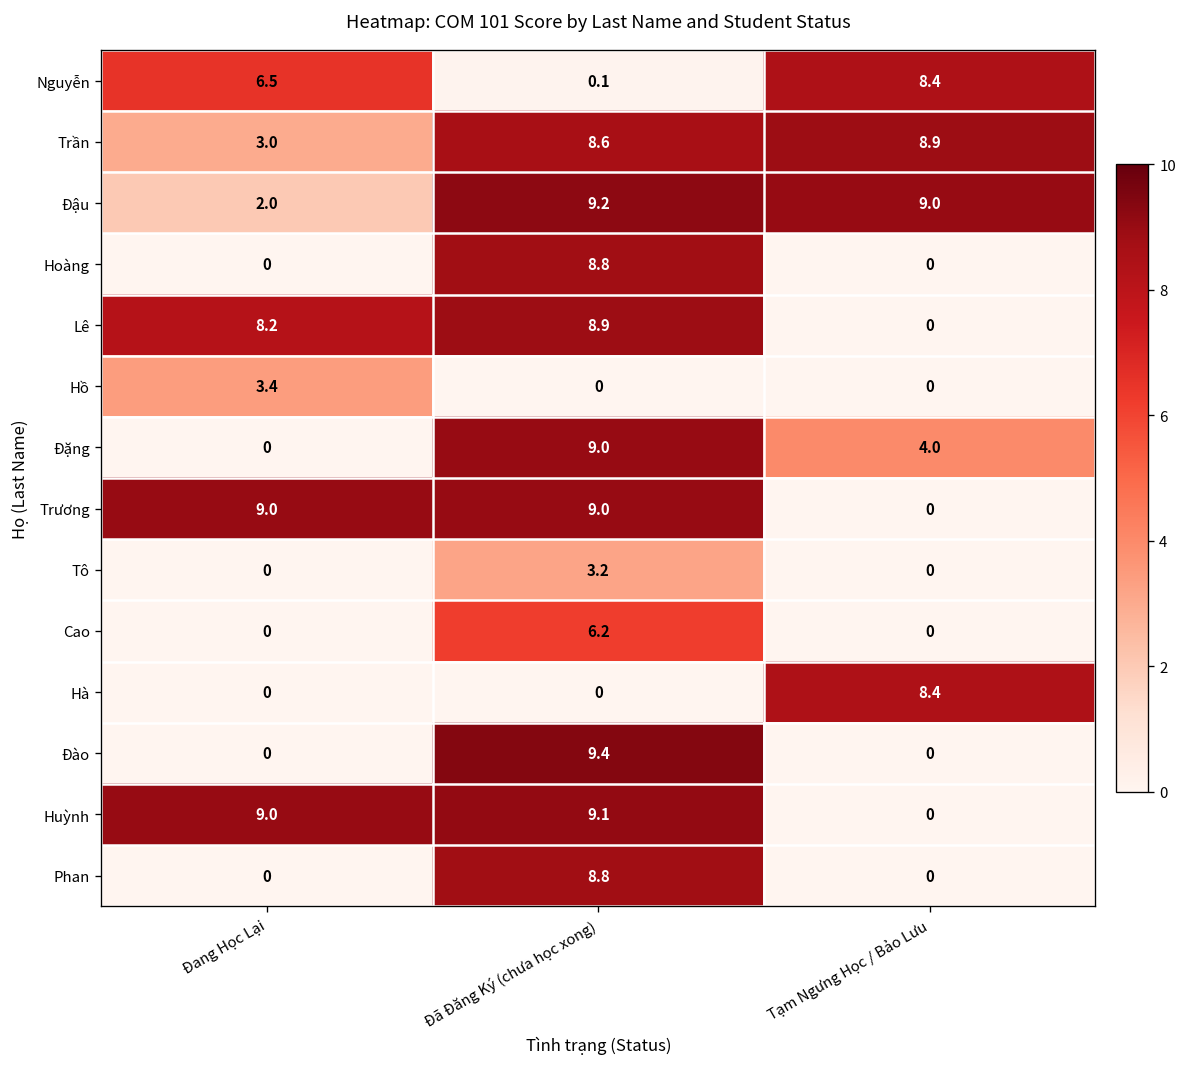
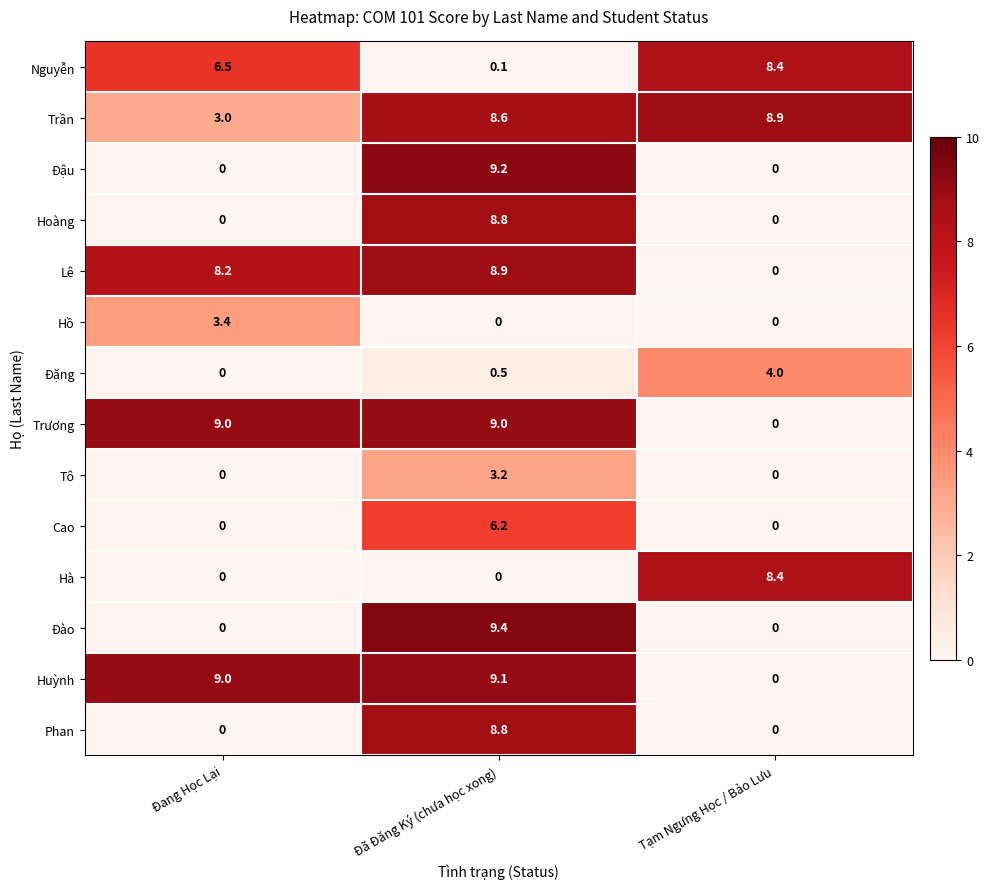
  {
    "Nguyễn": {
      "Đang Học Lại": 6.5,
      "Đã Đăng Ký (chưa học xong)": 0.1,
      "Tạm Ngưng Học / Bảo Lưu": 8.4
    },
    "Trần": {
      "Đang Học Lại": 3.0,
      "Đã Đăng Ký (chưa học xong)": 8.6,
      "Tạm Ngưng Học / Bảo Lưu": 8.9
    },
    "Đậu": {
-     "Đang Học Lại": 2.0,
+     "Đang Học Lại": 0,
      "Đã Đăng Ký (chưa học xong)": 9.2,
-     "Tạm Ngưng Học / Bảo Lưu": 9.0
+     "Tạm Ngưng Học / Bảo Lưu": 0
    },
    "Hoàng": {
      "Đang Học Lại": 0,
      "Đã Đăng Ký (chưa học xong)": 8.8,
      "Tạm Ngưng Học / Bảo Lưu": 0
    },
    "Lê": {
      "Đang Học Lại": 8.2,
      "Đã Đăng Ký (chưa học xong)": 8.9,
      "Tạm Ngưng Học / Bảo Lưu": 0
    },
    "Hồ": {
      "Đang Học Lại": 3.4,
      "Đã Đăng Ký (chưa học xong)": 0,
      "Tạm Ngưng Học / Bảo Lưu": 0
    },
    "Đặng": {
      "Đang Học Lại": 0,
-     "Đã Đăng Ký (chưa học xong)": 9.0,
+     "Đã Đăng Ký (chưa học xong)": 0.5,
      "Tạm Ngưng Học / Bảo Lưu": 4.0
    },
    "Trương": {
      "Đang Học Lại": 9.0,
      "Đã Đăng Ký (chưa học xong)": 9.0,
      "Tạm Ngưng Học / Bảo Lưu": 0
    },
    "Tô": {
      "Đang Học Lại": 0,
      "Đã Đăng Ký (chưa học xong)": 3.2,
      "Tạm Ngưng Học / Bảo Lưu": 0
    },
    "Cao": {
      "Đang Học Lại": 0,
      "Đã Đăng Ký (chưa học xong)": 6.2,
      "Tạm Ngưng Học / Bảo Lưu": 0
    },
    "Hà": {
      "Đang Học Lại": 0,
      "Đã Đăng Ký (chưa học xong)": 0,
      "Tạm Ngưng Học / Bảo Lưu": 8.4
    },
    "Đào": {
      "Đang Học Lại": 0,
      "Đã Đăng Ký (chưa học xong)": 9.4,
      "Tạm Ngưng Học / Bảo Lưu": 0
    },
    "Huỳnh": {
      "Đang Học Lại": 9.0,
      "Đã Đăng Ký (chưa học xong)": 9.1,
      "Tạm Ngưng Học / Bảo Lưu": 0
    },
    "Phan": {
      "Đang Học Lại": 0,
      "Đã Đăng Ký (chưa học xong)": 8.8,
      "Tạm Ngưng Học / Bảo Lưu": 0
    }
  }
